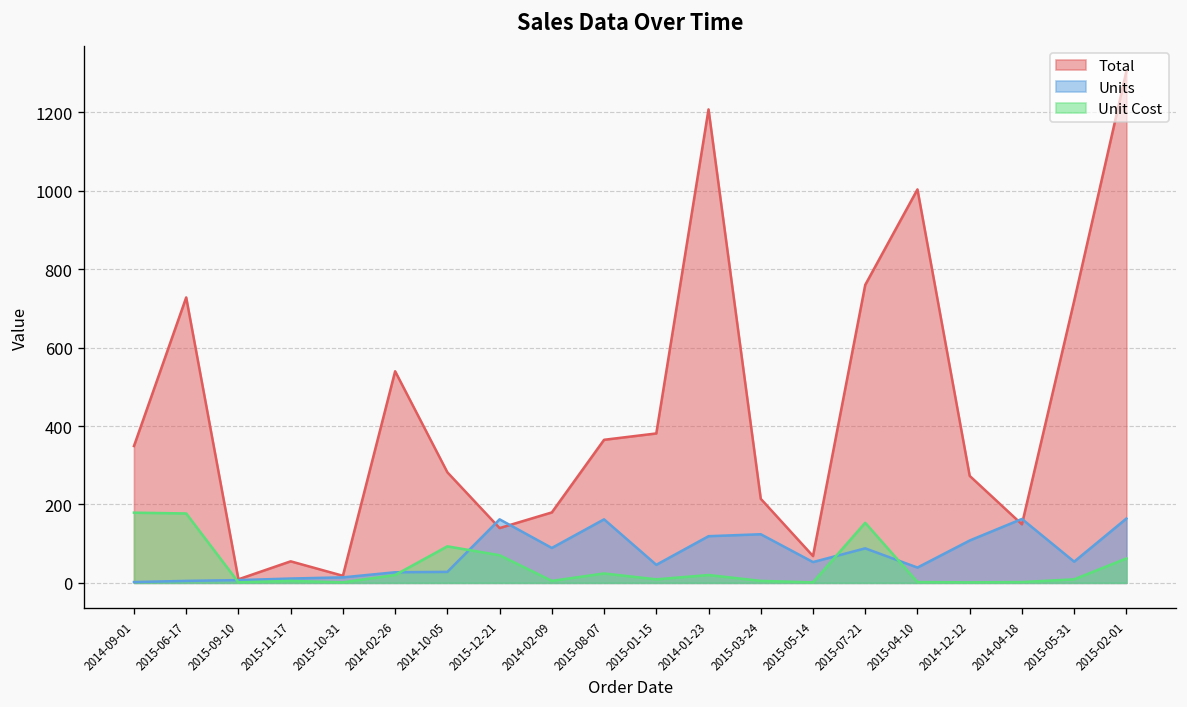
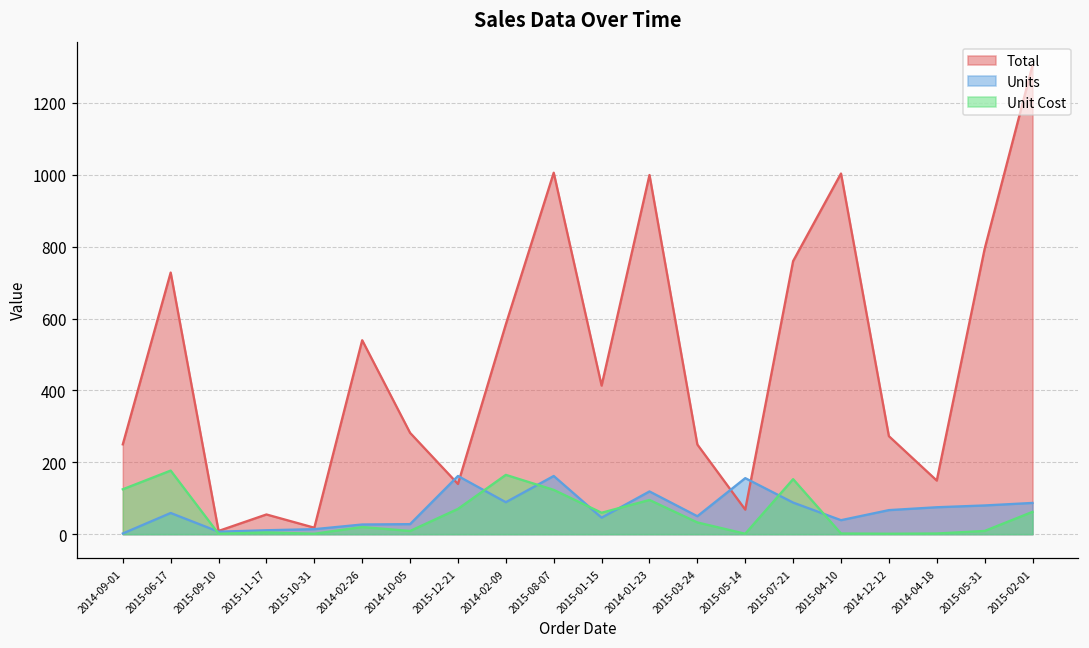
  {
    "Total": {
-     "2014-09-01": 350,
+     "2014-09-01": 250,
      "2015-06-17": 730,
      "2015-11-17": 50,
      "2014-02-26": 540,
      "2014-10-05": 280,
      "2015-12-21": 140,
-     "2014-02-09": 180,
-     "2015-08-07": 360,
-     "2015-01-15": 380,
-     "2014-01-23": 1210,
-     "2015-03-24": 210,
+     "2014-02-09": 580,
+     "2015-08-07": 1010,
+     "2015-01-15": 410,
+     "2014-01-23": 1000,
+     "2015-03-24": 250,
      "2015-05-14": 70,
      "2015-07-21": 760,
      "2015-04-10": 1000,
      "2014-12-12": 270,
      "2014-04-18": 150,
-     "2015-05-31": 720
+     "2015-05-31": 790
    },
    "Units": {
      "2014-09-01": 0,
-     "2015-06-17": 10,
+     "2015-06-17": 60,
      "2014-10-05": 30,
      "2015-12-21": 160,
      "2014-02-09": 90,
      "2015-08-07": 160,
      "2015-01-15": 50,
      "2014-01-23": 120,
-     "2015-03-24": 120,
-     "2015-05-14": 50,
+     "2015-03-24": 50,
+     "2015-05-14": 160,
      "2015-07-21": 90,
      "2015-04-10": 40,
-     "2014-12-12": 110,
-     "2014-04-18": 160,
-     "2015-05-31": 50,
-     "2015-02-01": 160
+     "2014-12-12": 70,
+     "2014-04-18": 80,
+     "2015-05-31": 80,
+     "2015-02-01": 90
    },
    "Unit Cost": {
-     "2014-09-01": 180,
+     "2014-09-01": 130,
      "2015-06-17": 180,
      "2015-10-31": 0,
-     "2014-10-05": 90,
+     "2014-10-05": 10,
      "2015-12-21": 70,
-     "2014-02-09": 0,
-     "2015-08-07": 20,
-     "2015-01-15": 10,
-     "2014-01-23": 20,
-     "2015-03-24": 0,
+     "2014-02-09": 170,
+     "2015-08-07": 120,
+     "2015-01-15": 60,
+     "2014-01-23": 100,
+     "2015-03-24": 30,
      "2015-05-14": 0,
      "2015-07-21": 150,
      "2015-04-10": 0,
      "2014-12-12": 0,
      "2014-04-18": 0,
      "2015-05-31": 10,
      "2015-02-01": 60
    }
  }
